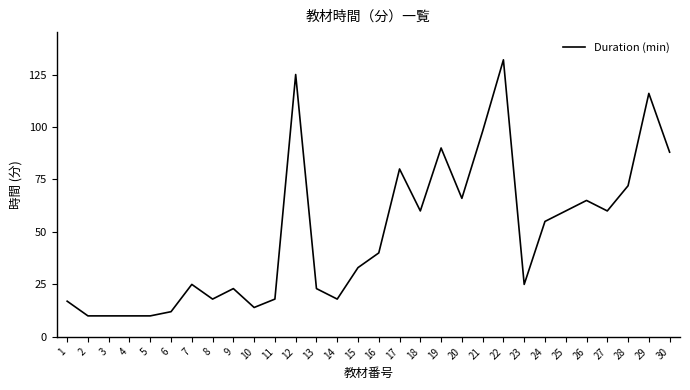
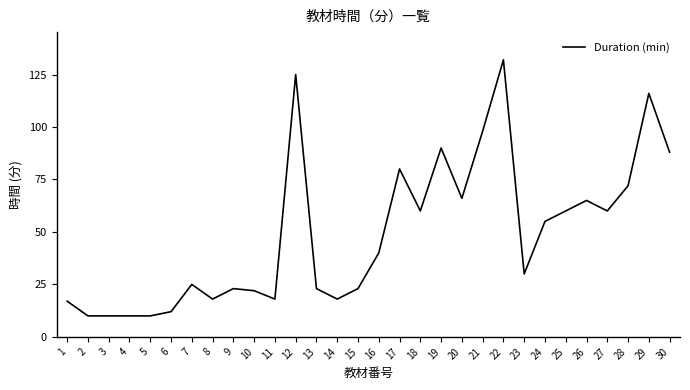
  {
    "1": 17,
    "2": 10,
    "3": 10,
    "4": 10,
    "5": 10,
    "6": 12,
    "7": 25,
    "8": 18,
    "9": 23,
-   "10": 14,
+   "10": 22,
    "11": 18,
    "12": 125,
    "13": 23,
    "14": 18,
-   "15": 33,
+   "15": 23,
    "16": 40,
    "17": 80,
    "18": 60,
    "19": 90,
    "20": 66,
    "21": 98,
    "22": 132,
-   "23": 25,
+   "23": 30,
    "24": 55,
    "25": 60,
    "26": 65,
    "27": 60,
    "28": 72,
    "29": 116,
    "30": 88
  }
